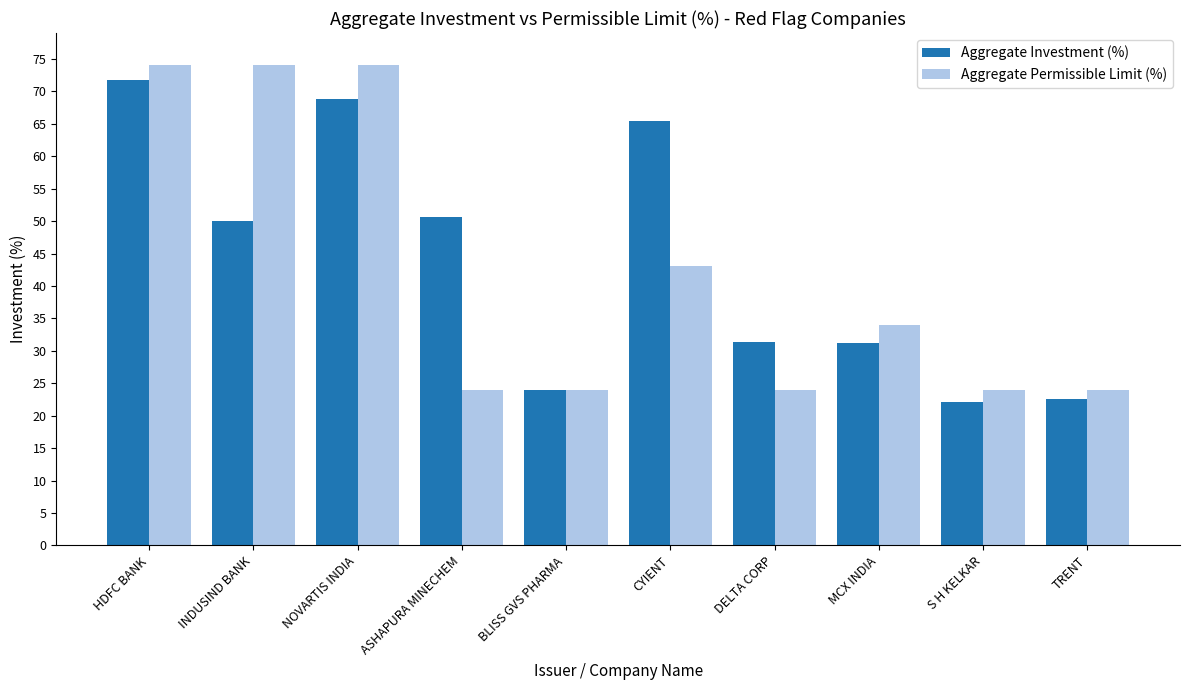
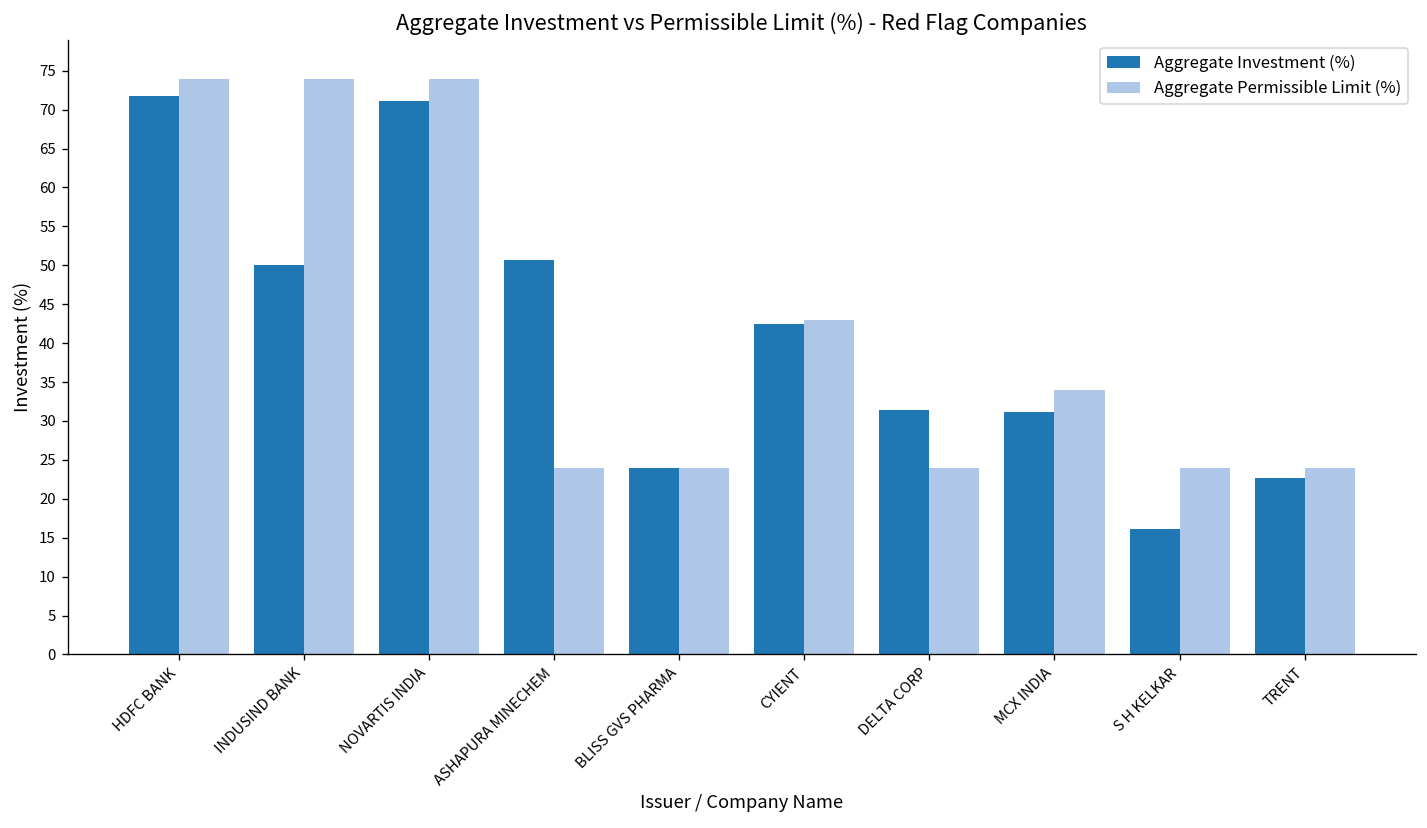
  {
    "Aggregate Investment (%)": {
      "HDFC BANK": 72,
      "INDUSIND BANK": 50,
-     "NOVARTIS INDIA": 69,
+     "NOVARTIS INDIA": 71,
      "ASHAPURA MINECHEM": 51,
      "BLISS GVS PHARMA": 24,
-     "CYIENT": 66,
+     "CYIENT": 42,
      "DELTA CORP": 31,
      "MCX INDIA": 31,
-     "S H KELKAR": 22,
+     "S H KELKAR": 16,
      "TRENT": 23
    },
    "Aggregate Permissible Limit (%)": {
      "HDFC BANK": 74,
      "INDUSIND BANK": 74,
      "NOVARTIS INDIA": 74,
      "ASHAPURA MINECHEM": 24,
      "BLISS GVS PHARMA": 24,
      "CYIENT": 43,
      "DELTA CORP": 24,
      "MCX INDIA": 34,
      "S H KELKAR": 24,
      "TRENT": 24
    }
  }
